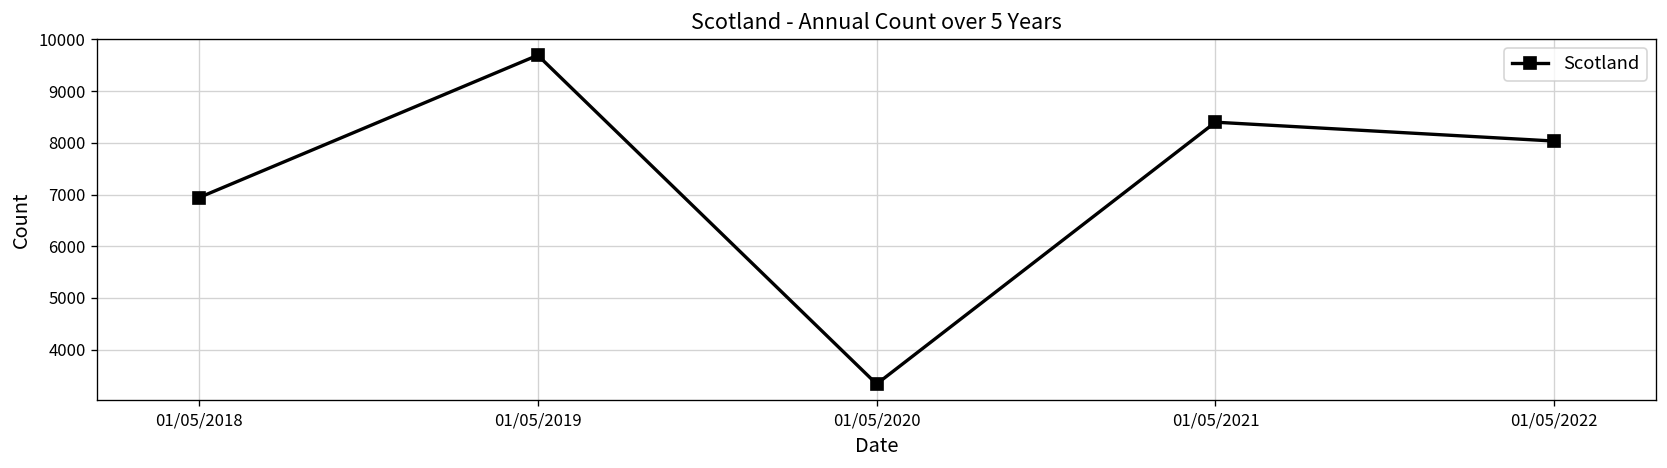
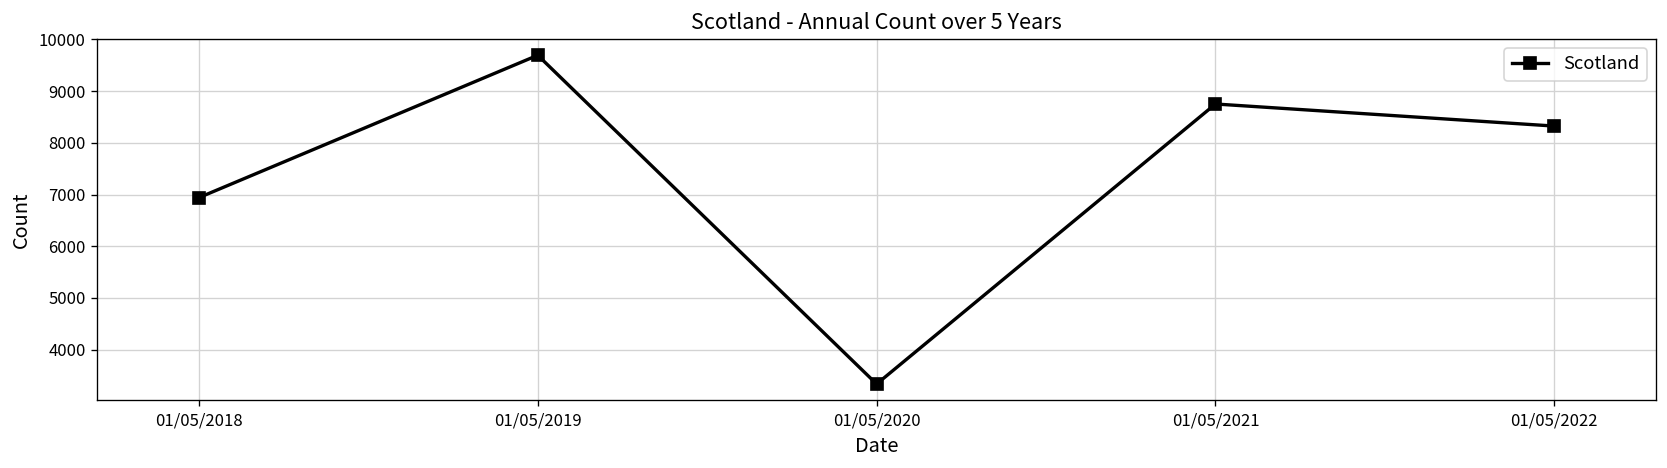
  {
    "01/05/2018": 6900,
    "01/05/2019": 9700,
    "01/05/2020": 3300,
-   "01/05/2021": 8400,
-   "01/05/2022": 8000
+   "01/05/2021": 8800,
+   "01/05/2022": 8300
  }
